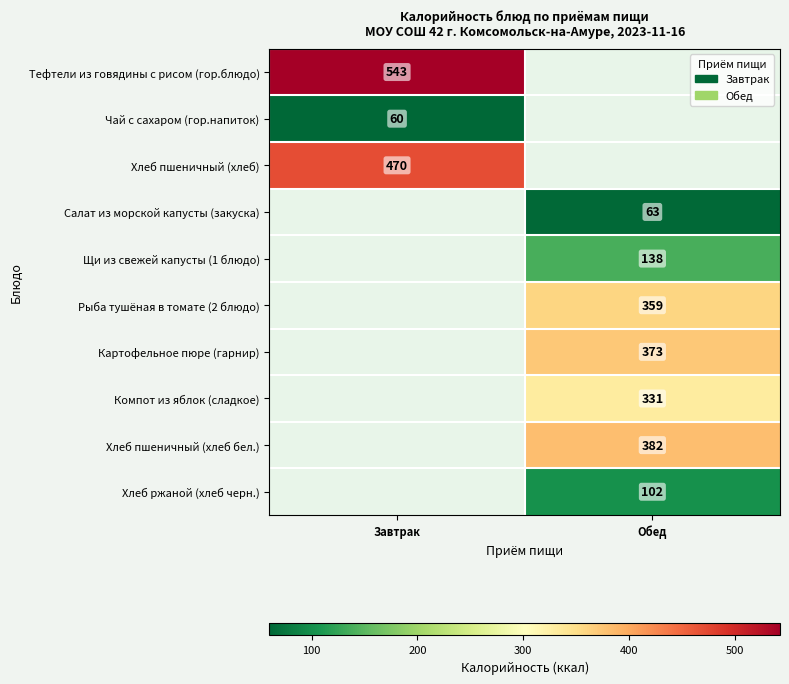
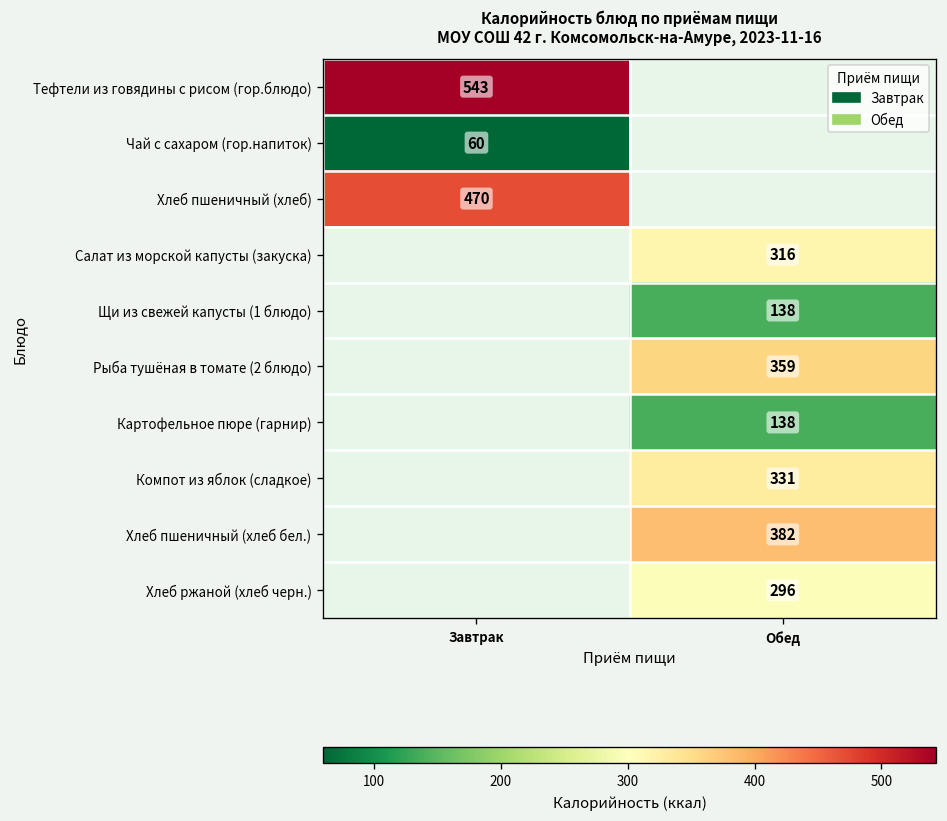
  {
    "Салат из морской капусты (закуска)": {
-     "Обед": 63
+     "Обед": 316
    },
    "Картофельное пюре (гарнир)": {
-     "Обед": 373
+     "Обед": 138
    },
    "Хлеб ржаной (хлеб черн.)": {
-     "Обед": 102
+     "Обед": 296
    }
  }
